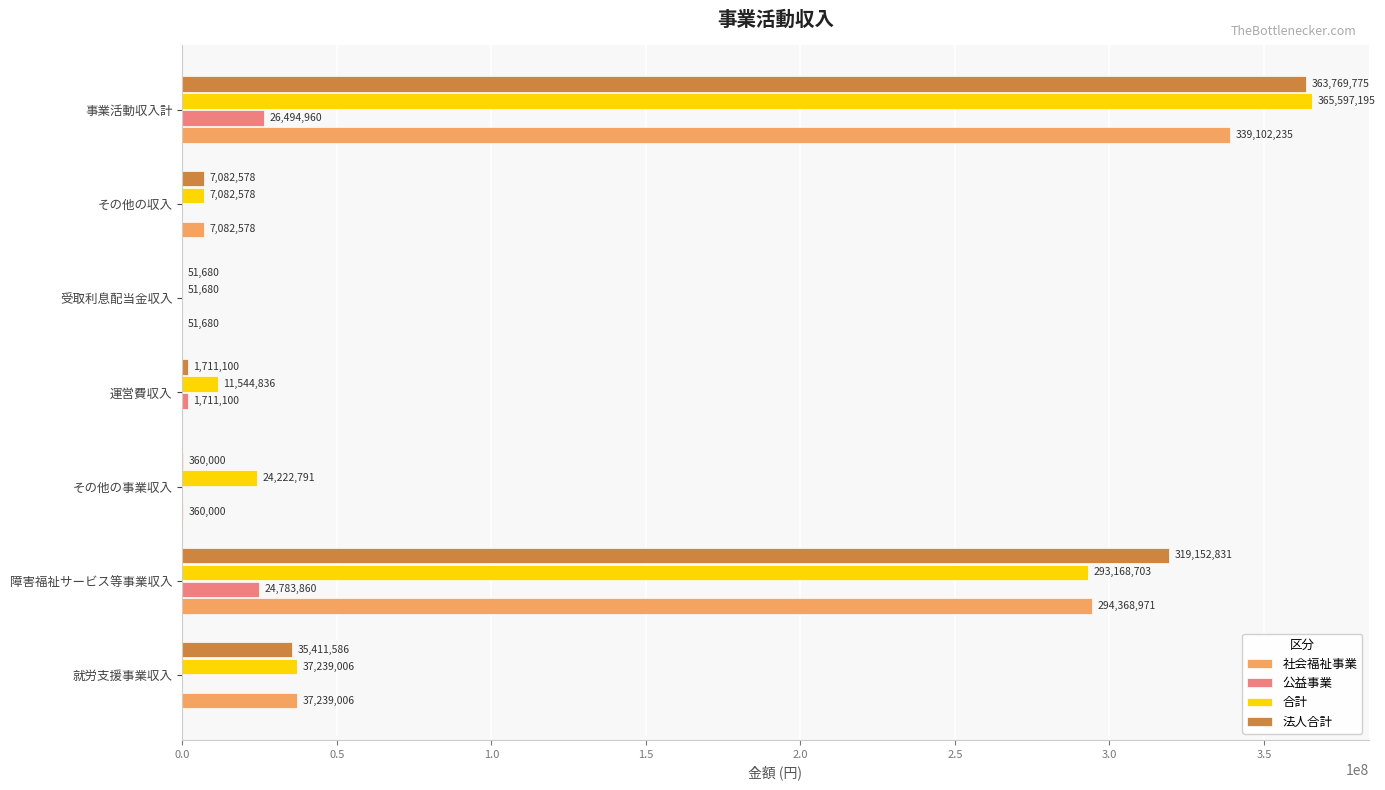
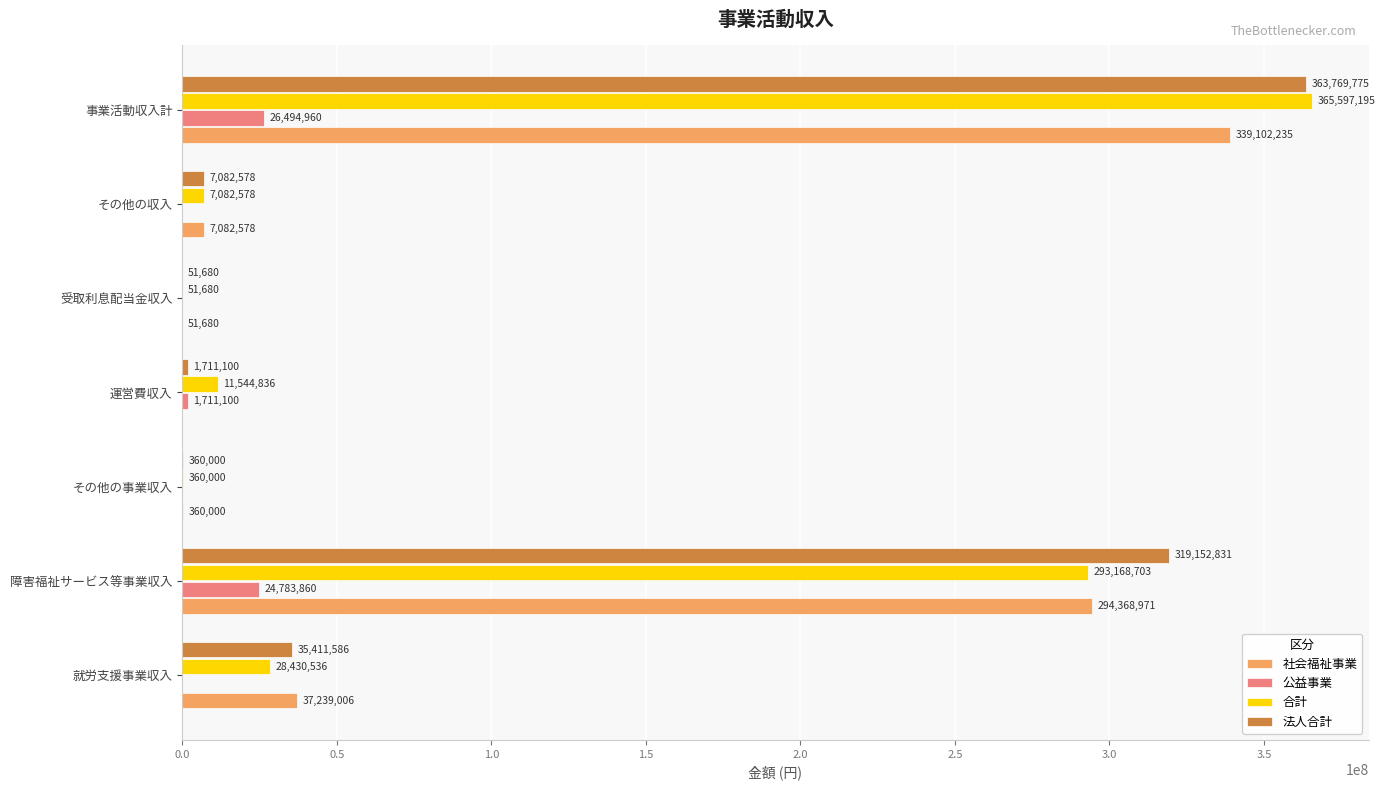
  {
    "合計": {
      "事業活動収入計": "365,597,195",
      "その他の収入": "7,082,578",
      "受取利息配当金収入": "51,680",
      "運営費収入": "11,544,836",
-     "その他の事業収入": "24,222,791",
+     "その他の事業収入": "360,000",
      "障害福祉サービス等事業収入": "293,168,703",
-     "就労支援事業収入": "37,239,006"
+     "就労支援事業収入": "28,430,536"
    }
  }
